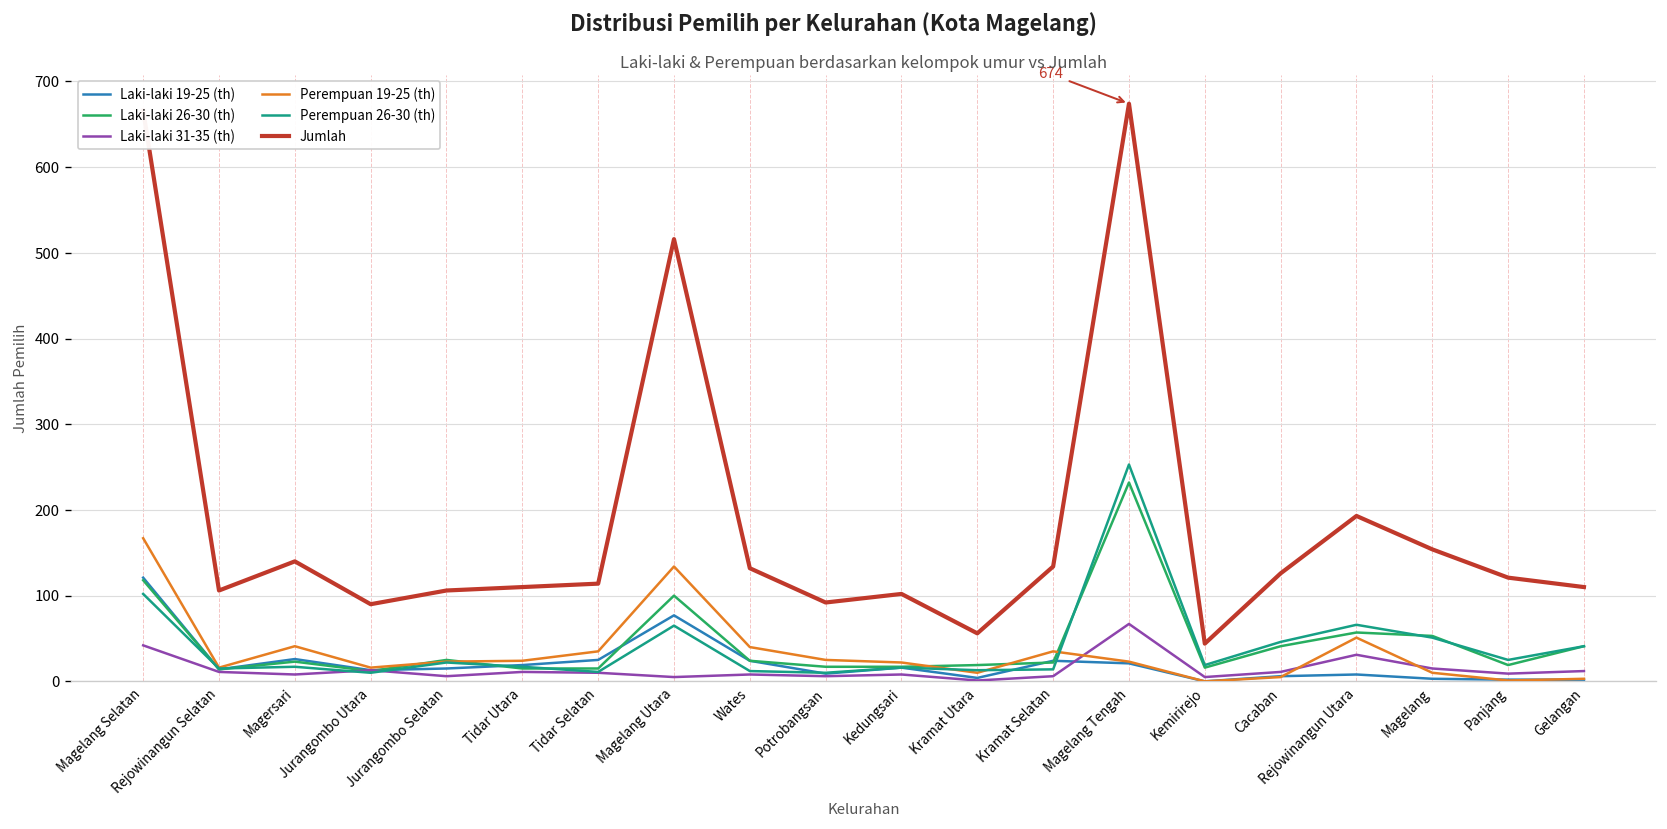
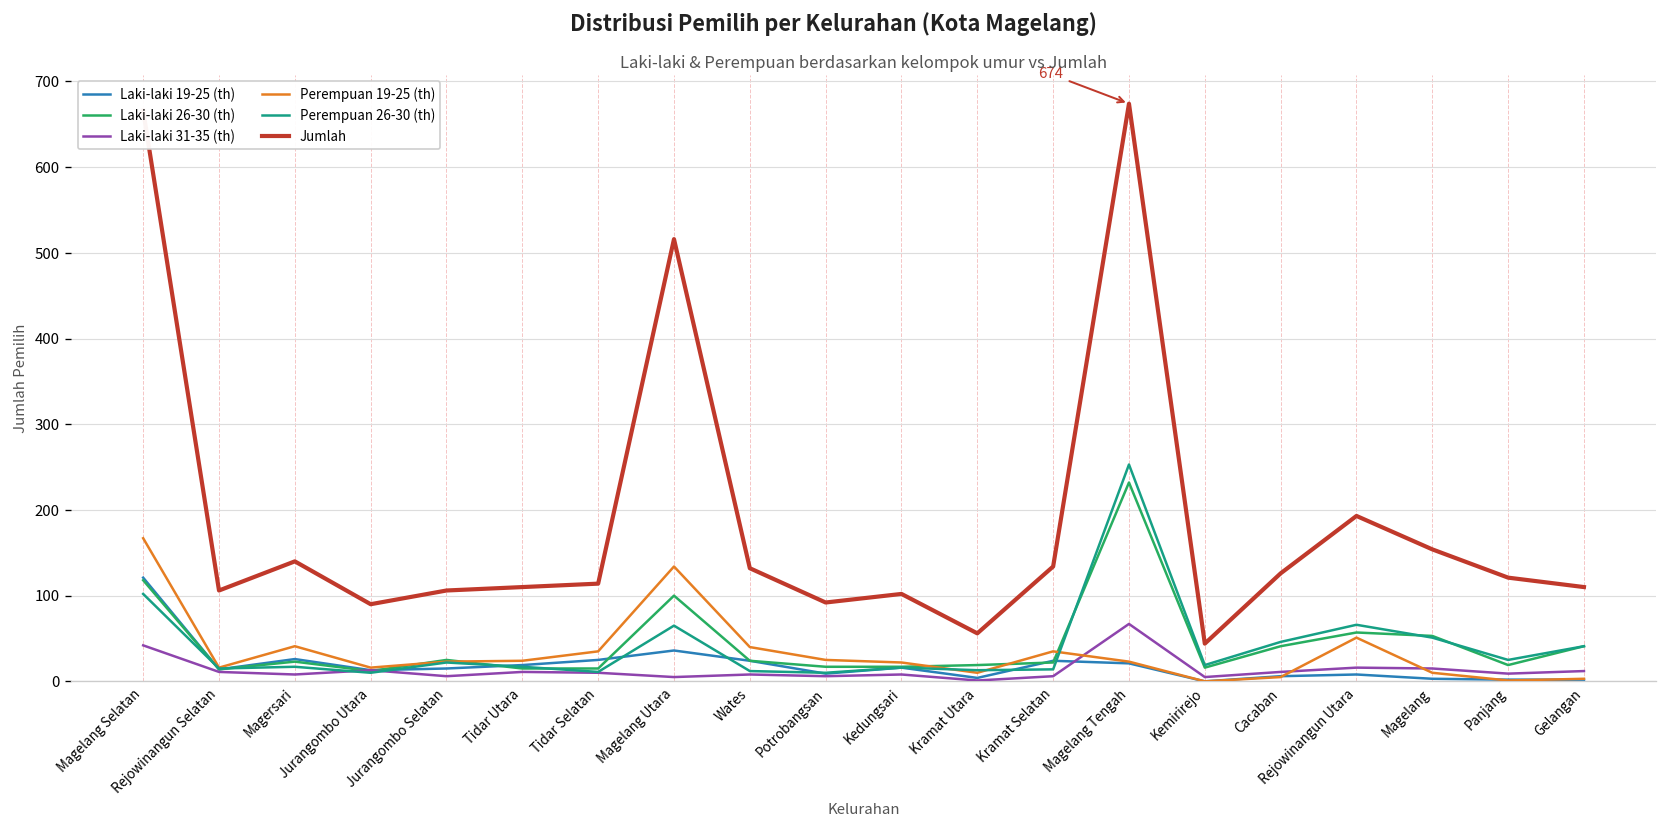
  {
    "Laki-laki 19-25 (th)": {
      "Jurangombo Selatan": 20,
      "Tidar Selatan": 30,
-     "Magelang Utara": 80,
+     "Magelang Utara": 40,
      "Rejowinangun Utara": 10,
      "Magelang": 0
    },
    "Laki-laki 31-35 (th)": {
      "Magelang Selatan": 40,
      "Magersari": 10,
      "Jurangombo Selatan": 10,
      "Tidar Utara": 10,
      "Magelang Utara": 10,
      "Wates": 10,
      "Kedungsari": 10,
      "Kramat Selatan": 10,
      "Magelang Tengah": 70,
      "Kemirirejo": 10,
      "Cacaban": 10,
-     "Rejowinangun Utara": 30,
+     "Rejowinangun Utara": 20,
      "Magelang": 20,
      "Panjang": 10,
      "Gelangan": 10
    },
    "Perempuan 19-25 (th)": {
      "Magelang Selatan": 170,
      "Magersari": 40,
      "Tidar Utara": 20,
      "Tidar Selatan": 40,
      "Magelang Utara": 130,
      "Wates": 40,
      "Potrobangsan": 30,
      "Kedungsari": 20,
      "Kramat Selatan": 40,
      "Rejowinangun Utara": 50,
      "Magelang": 10
    },
    "Jumlah": {
      "Magelang Tengah": 674
    }
  }
